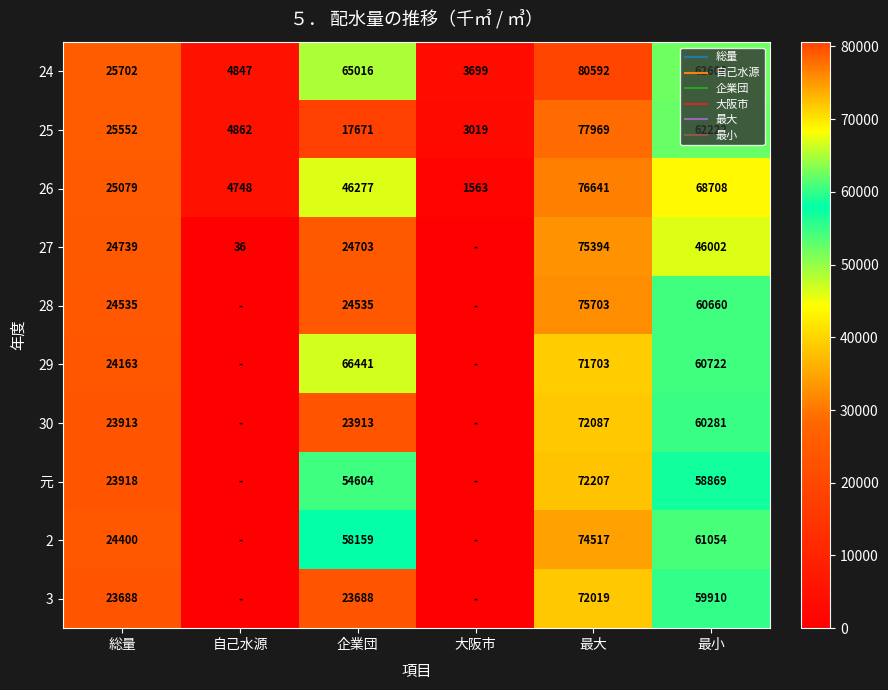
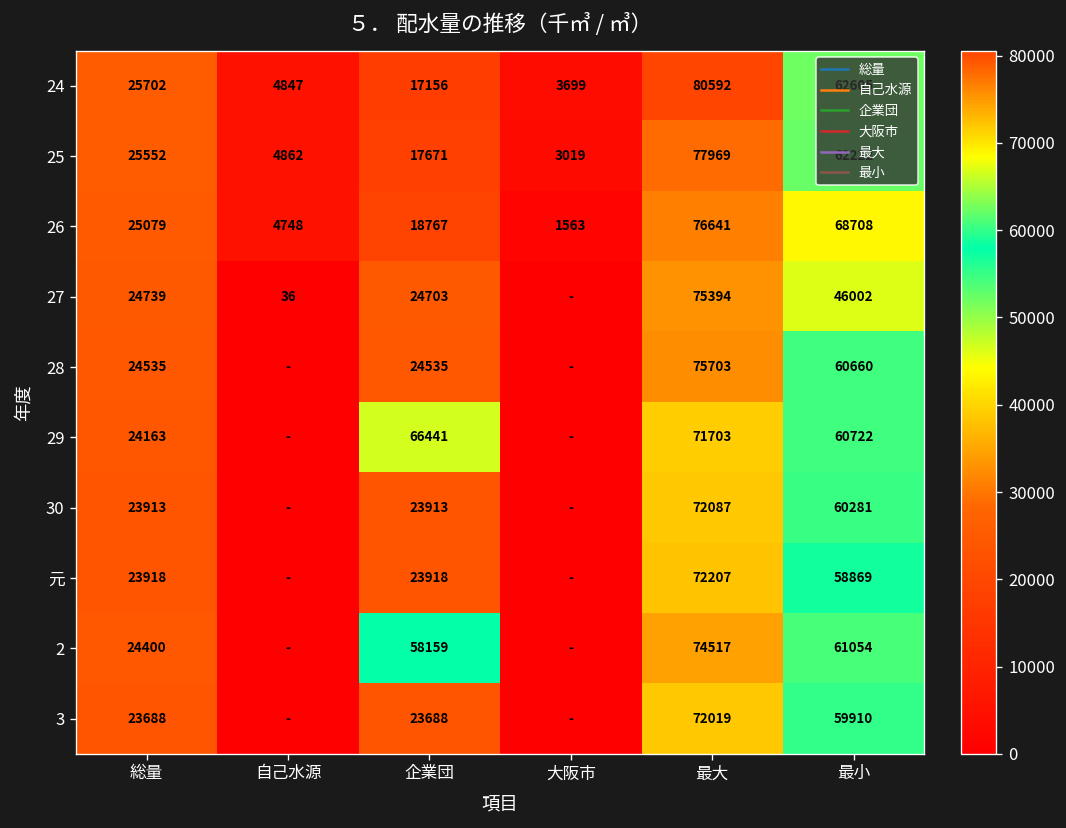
  {
    "24": {
      "総量": 25702,
      "自己水源": 4847,
-     "企業団": 65016,
+     "企業団": 17156,
      "大阪市": 3699,
      "最大": 80592
    },
    "25": {
      "総量": 25552,
      "自己水源": 4862,
      "企業団": 17671,
      "大阪市": 3019,
      "最大": 77969
    },
    "26": {
      "総量": 25079,
      "自己水源": 4748,
-     "企業団": 46277,
+     "企業団": 18767,
      "大阪市": 1563,
      "最大": 76641,
      "最小": 68708
    },
    "27": {
      "総量": 24739,
      "自己水源": 36,
      "企業団": 24703,
      "最大": 75394,
      "最小": 46002
    },
    "28": {
      "総量": 24535,
      "企業団": 24535,
      "最大": 75703,
      "最小": 60660
    },
    "29": {
      "総量": 24163,
      "企業団": 66441,
      "最大": 71703,
      "最小": 60722
    },
    "30": {
      "総量": 23913,
      "企業団": 23913,
      "最大": 72087,
      "最小": 60281
    },
    "元": {
      "総量": 23918,
-     "企業団": 54604,
+     "企業団": 23918,
      "最大": 72207,
      "最小": 58869
    },
    "2": {
      "総量": 24400,
      "企業団": 58159,
      "最大": 74517,
      "最小": 61054
    },
    "3": {
      "総量": 23688,
      "企業団": 23688,
      "最大": 72019,
      "最小": 59910
    }
  }
